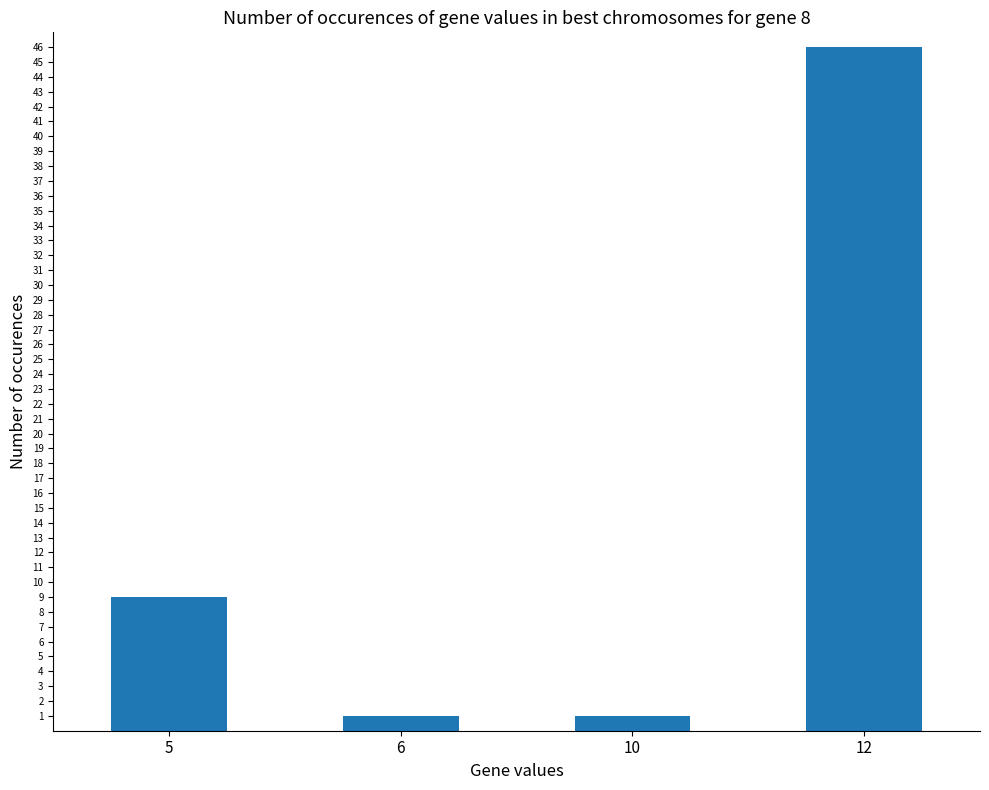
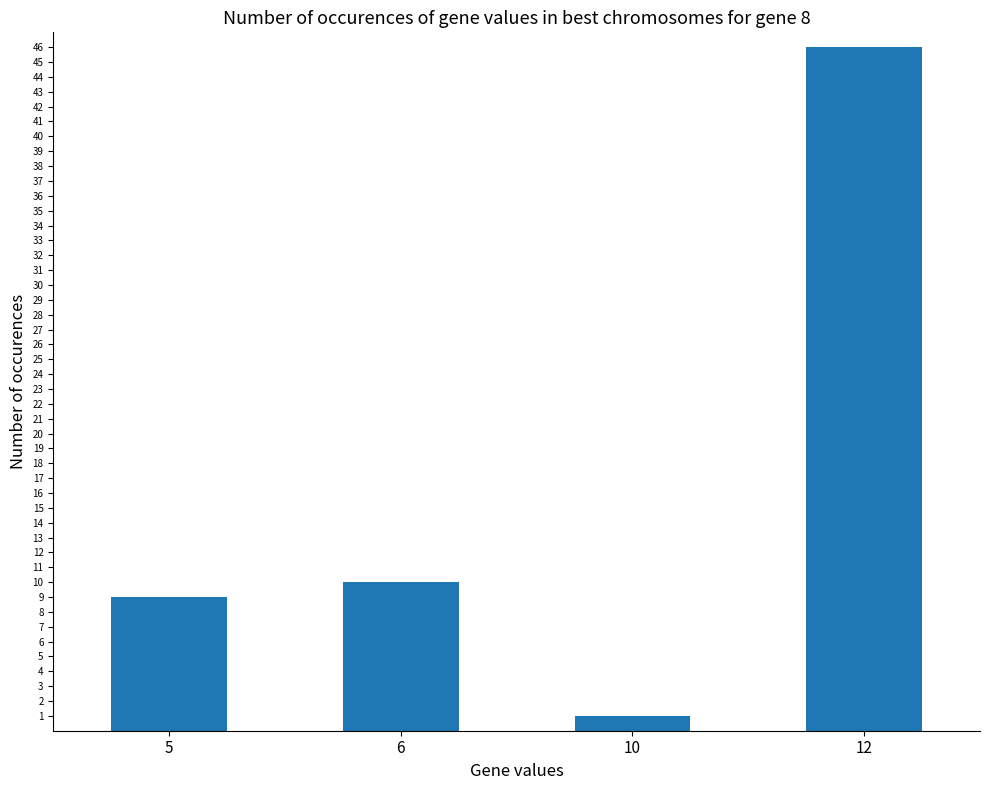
  {
    "5": 9,
-   "6": 1,
+   "6": 10,
    "10": 1,
    "12": 46
  }
